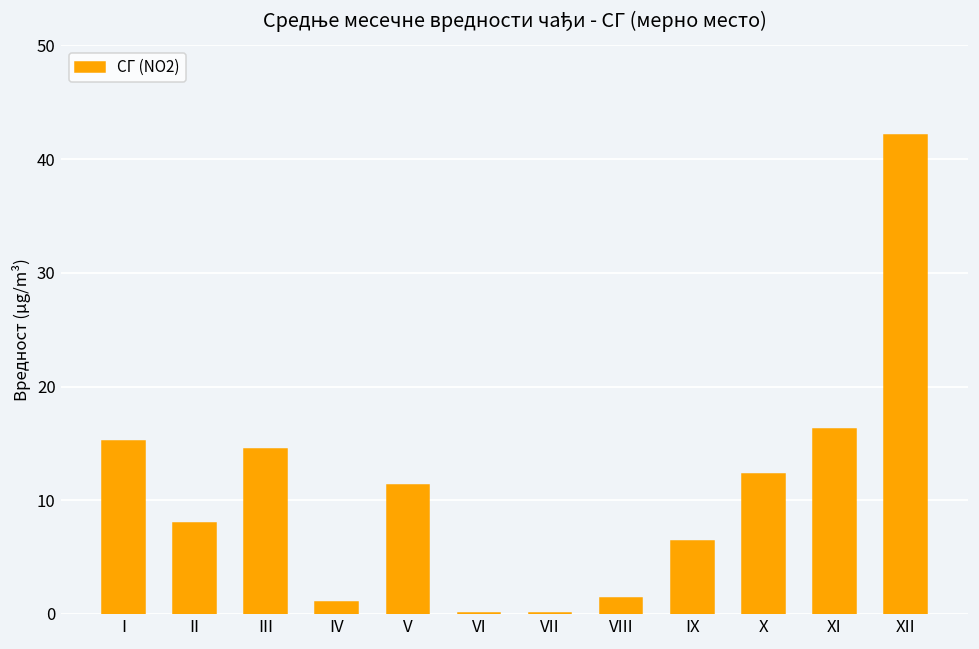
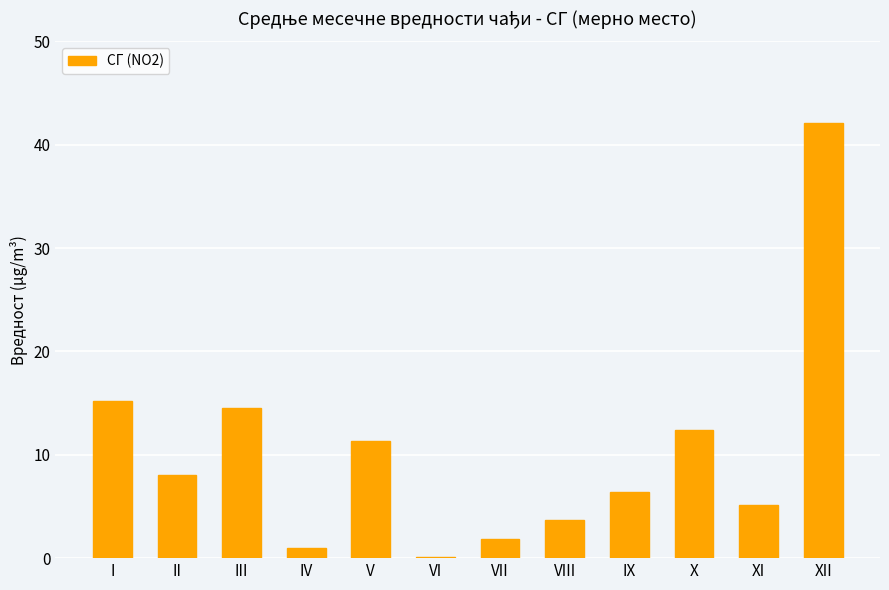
  {
    "I": 15.2,
    "II": 8.0,
    "III": 14.5,
    "IV": 1.0,
    "V": 11.4,
-   "VII": 0.1,
-   "VIII": 1.4,
+   "VII": 1.9,
+   "VIII": 3.7,
    "IX": 6.4,
    "X": 12.4,
-   "XI": 16.3,
+   "XI": 5.2,
    "XII": 42.1
  }
